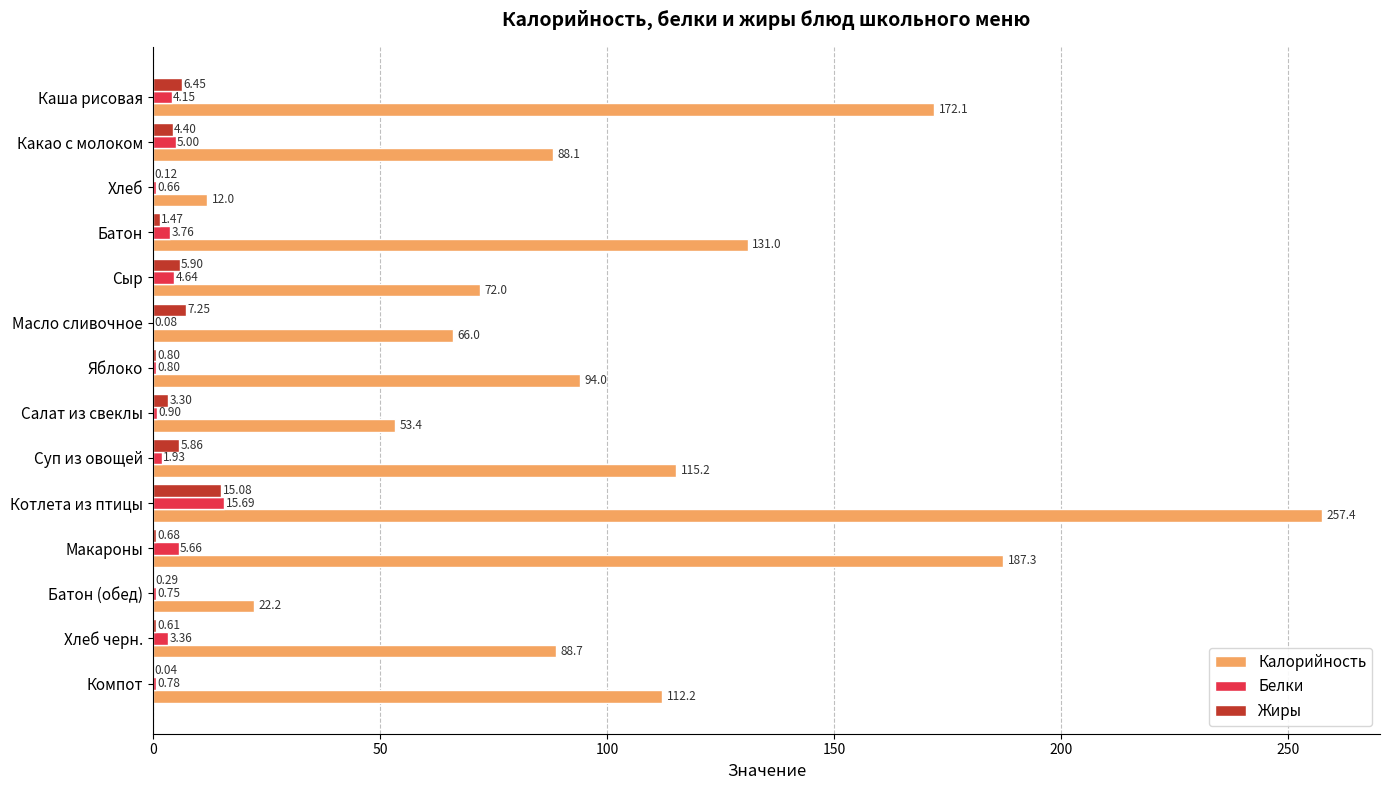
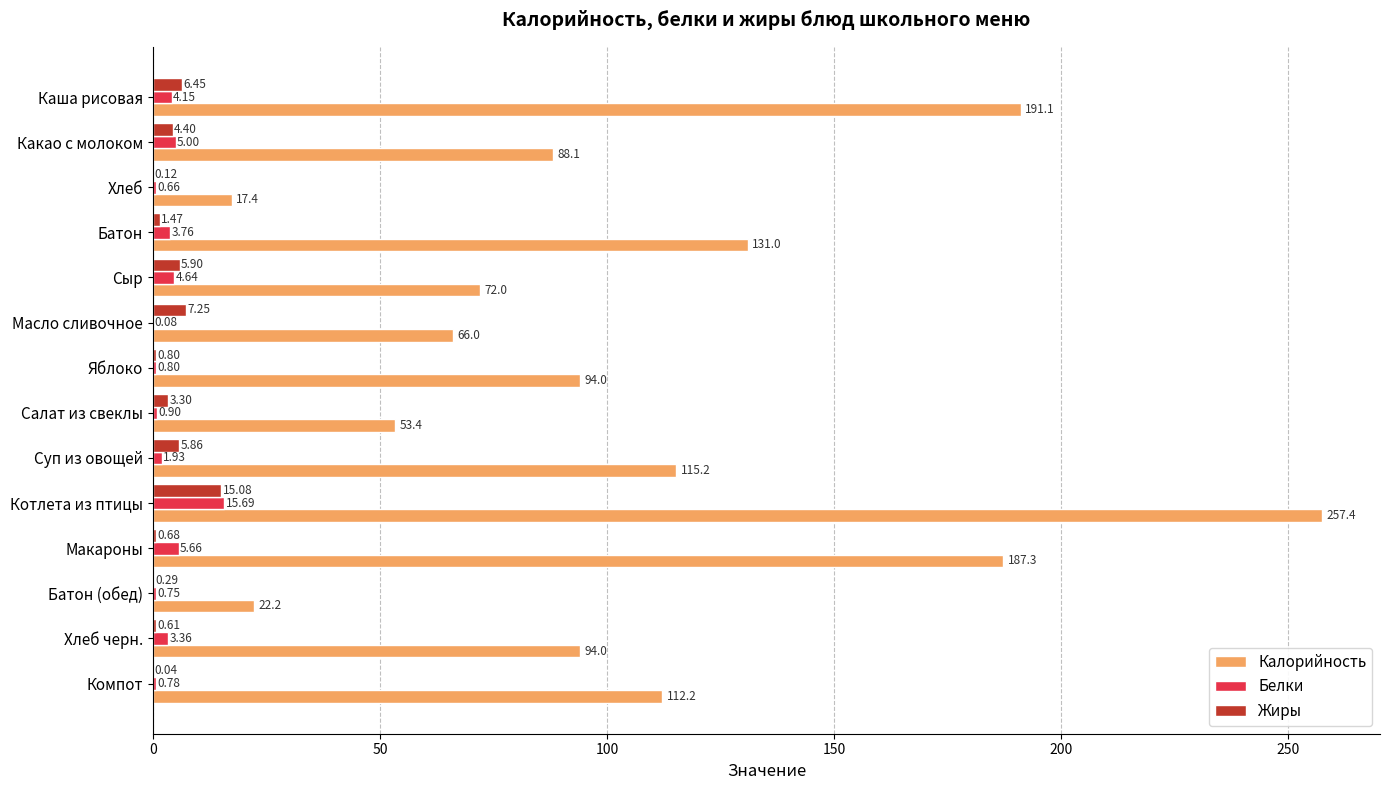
  {
    "Калорийность": {
-     "Каша рисовая": 172.1,
+     "Каша рисовая": 191.1,
      "Какао с молоком": 88.1,
-     "Хлеб": 12.0,
+     "Хлеб": 17.4,
      "Батон": 131.0,
      "Сыр": 72.0,
      "Масло сливочное": 66.0,
      "Яблоко": 94.0,
      "Салат из свеклы": 53.4,
      "Суп из овощей": 115.2,
      "Котлета из птицы": 257.4,
      "Макароны": 187.3,
      "Батон (обед)": 22.2,
-     "Хлеб черн.": 88.7,
+     "Хлеб черн.": 94.0,
      "Компот": 112.2
    }
  }
